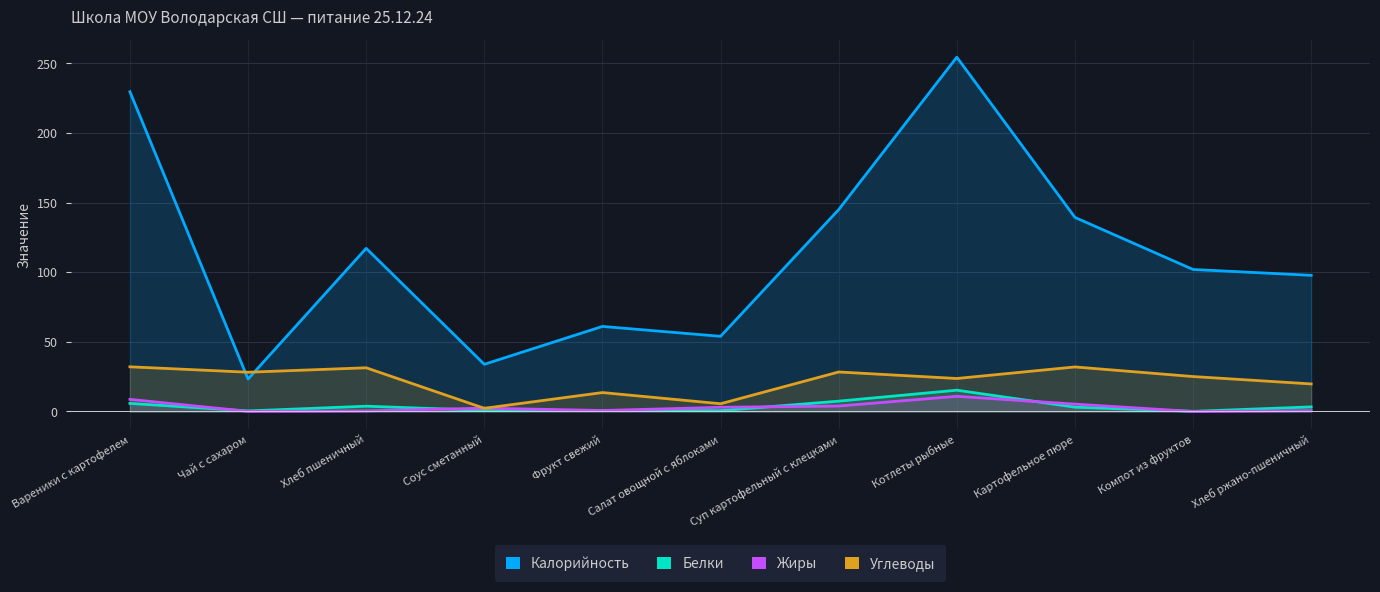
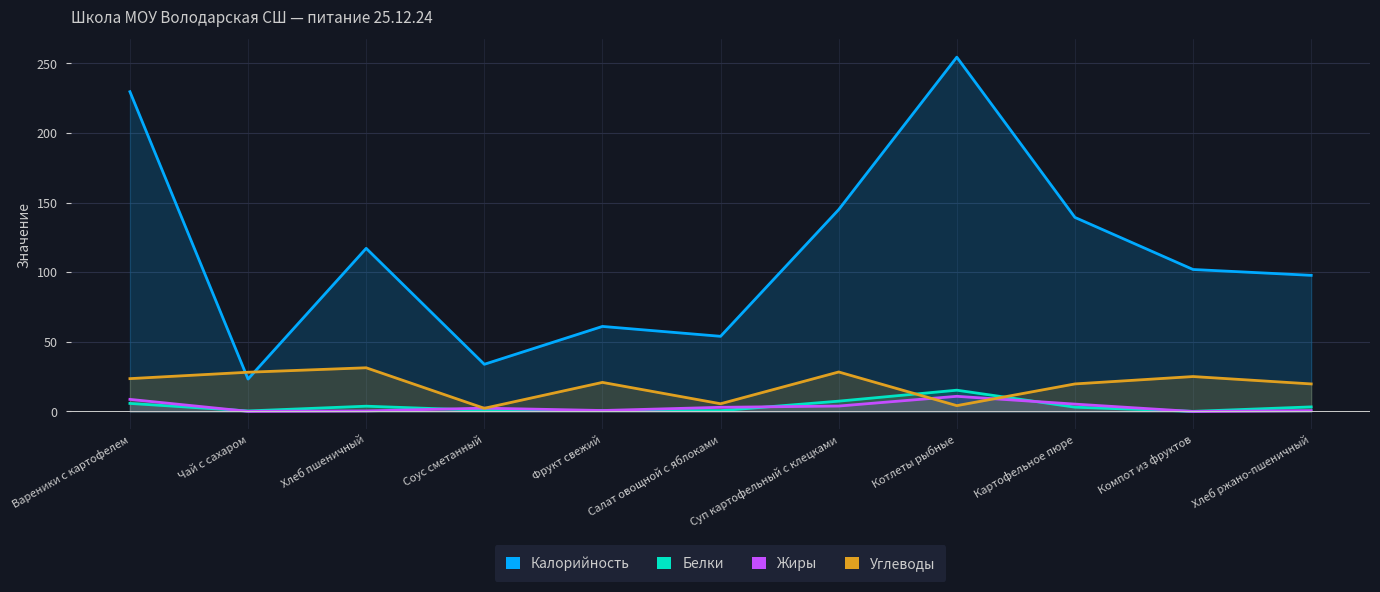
  {
    "Углеводы": {
-     "Вареники с картофелем": 32,
+     "Вареники с картофелем": 24,
      "Чай с сахаром": 28,
      "Хлеб пшеничный": 31,
-     "Фрукт свежий": 14,
+     "Фрукт свежий": 21,
      "Салат овощной с яблоками": 6,
      "Суп картофельный с клецками": 28,
-     "Котлеты рыбные": 24,
-     "Картофельное пюре": 32,
+     "Котлеты рыбные": 4,
+     "Картофельное пюре": 20,
      "Компот из фруктов": 25,
      "Хлеб ржано-пшеничный": 20
    }
  }
